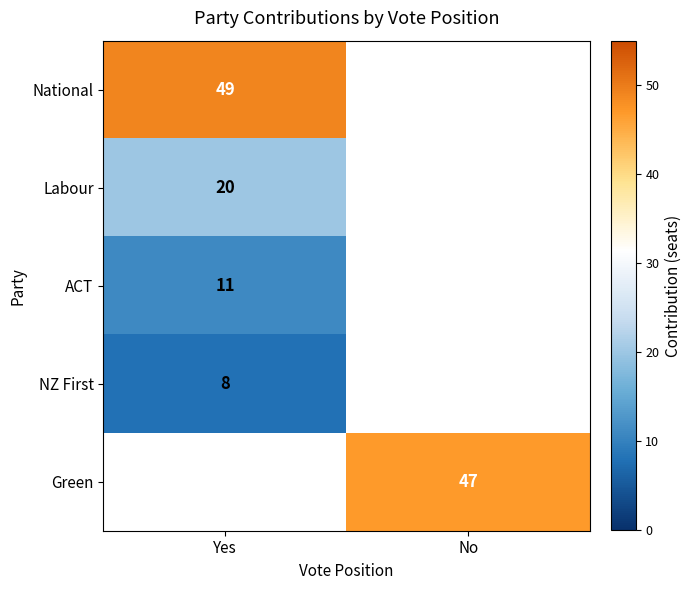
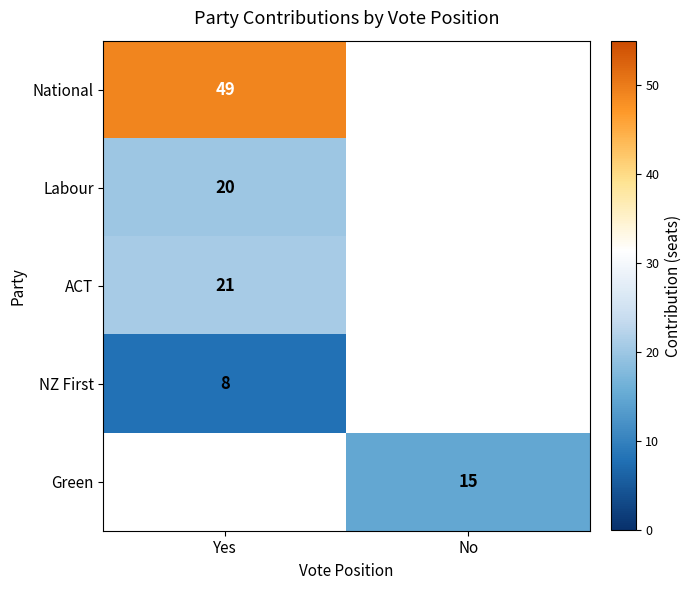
  {
    "National": {
      "Yes": 49
    },
    "Labour": {
      "Yes": 20
    },
    "ACT": {
-     "Yes": 11
+     "Yes": 21
    },
    "NZ First": {
      "Yes": 8
    },
    "Green": {
-     "No": 47
+     "No": 15
    }
  }
